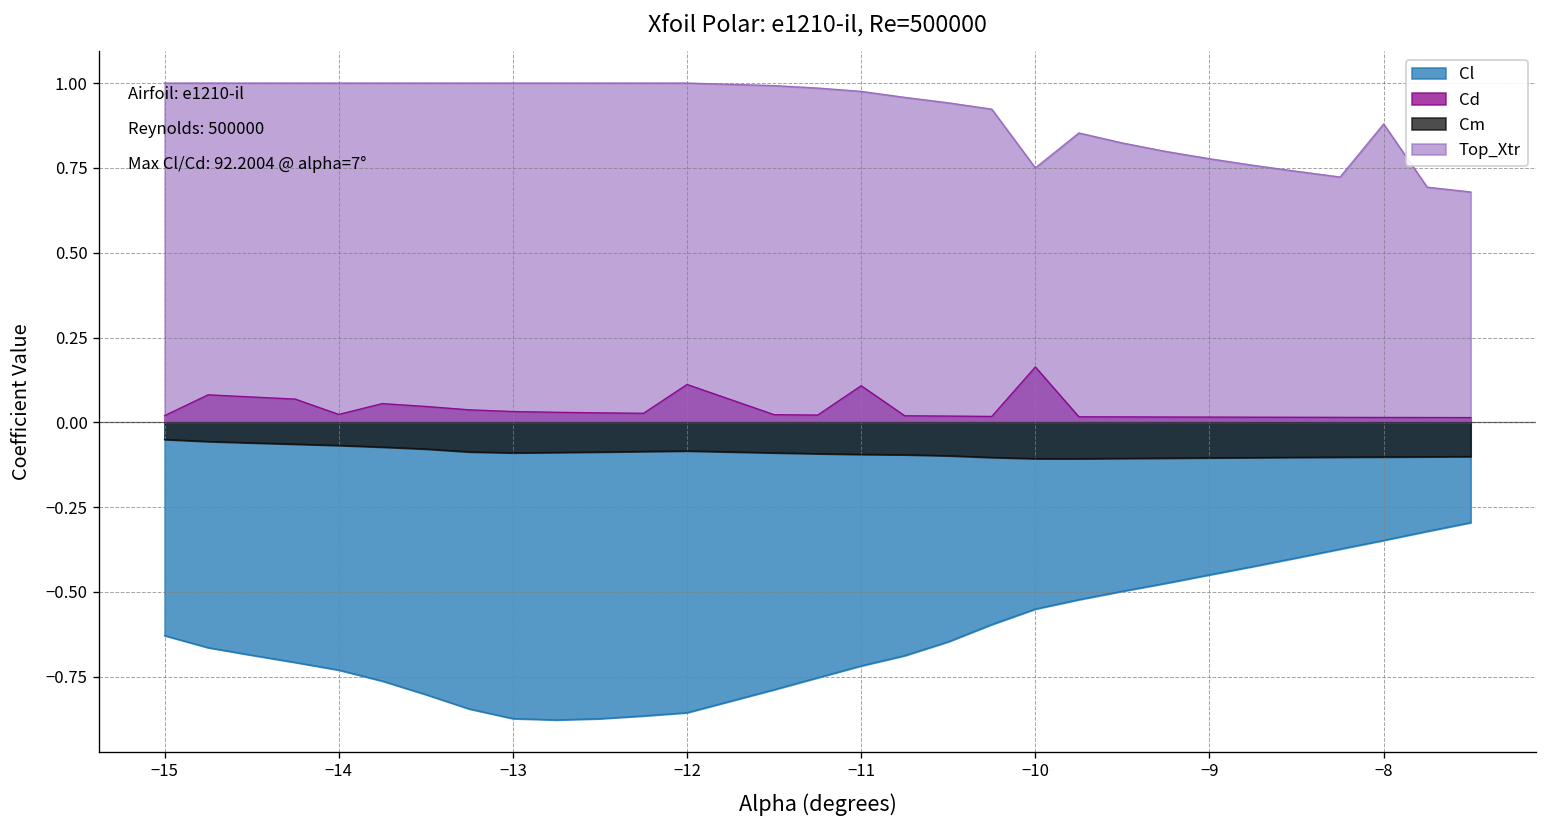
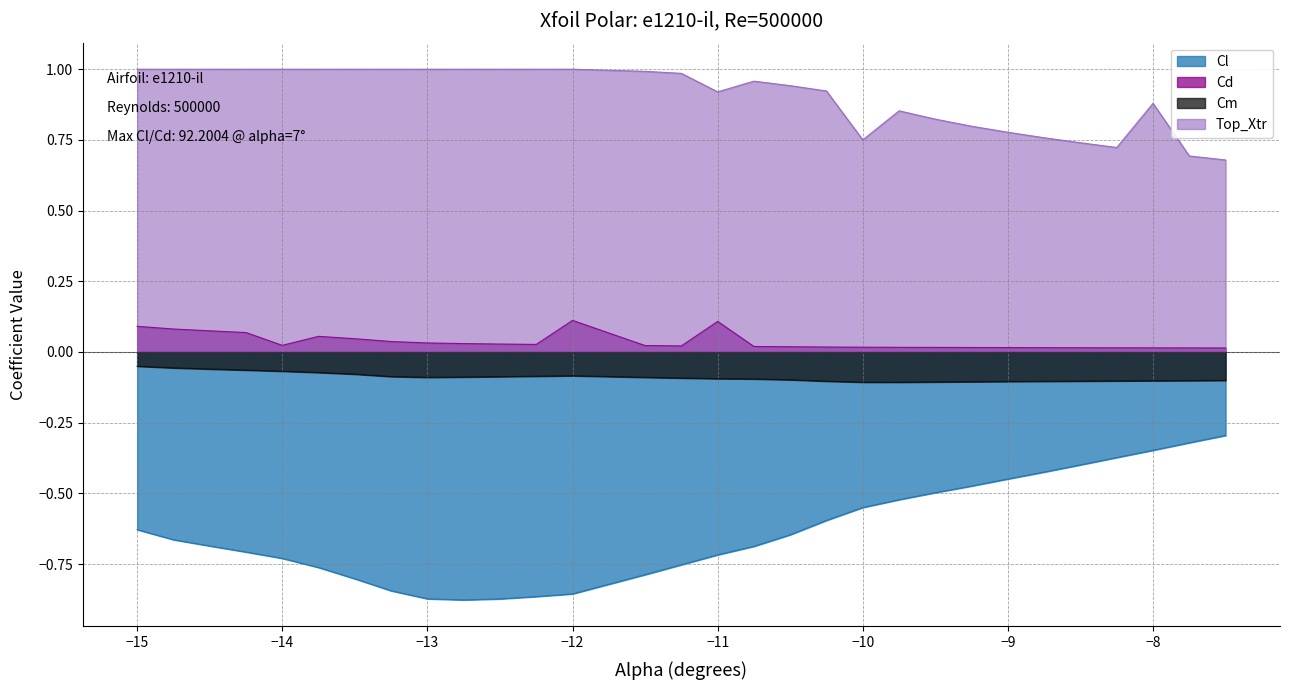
  {
    "Cd": {
-     "−15": 0.02,
+     "−15": 0.09,
      "−14": 0.02,
      "−13": 0.03,
      "−12": 0.11,
      "−11": 0.11,
-     "−10": 0.16,
+     "−10": 0.02,
      "−9": 0.02,
      "−8": 0.01
    },
    "Top_Xtr": {
      "−15": 1.00,
      "−14": 1.00,
      "−13": 1.00,
      "−12": 1.00,
-     "−11": 0.98,
+     "−11": 0.92,
      "−10": 0.75,
      "−9": 0.78,
      "−8": 0.88
    }
  }
